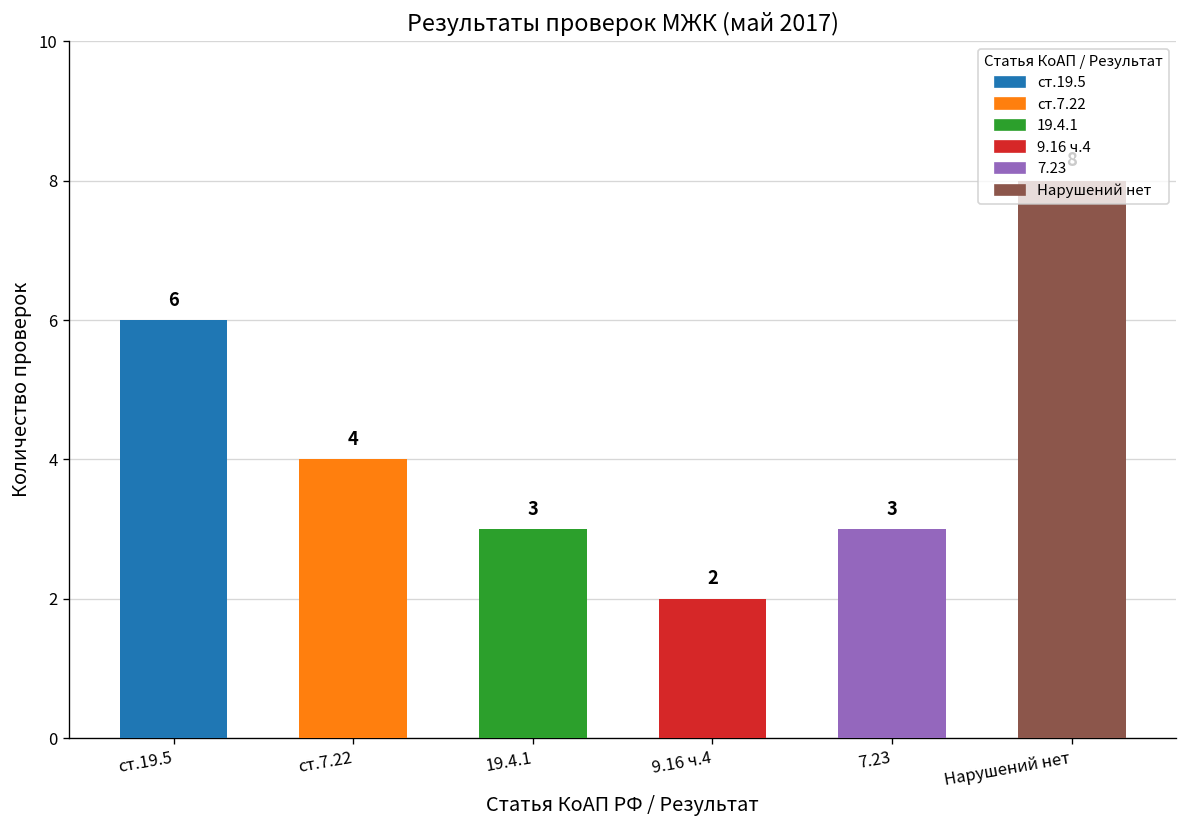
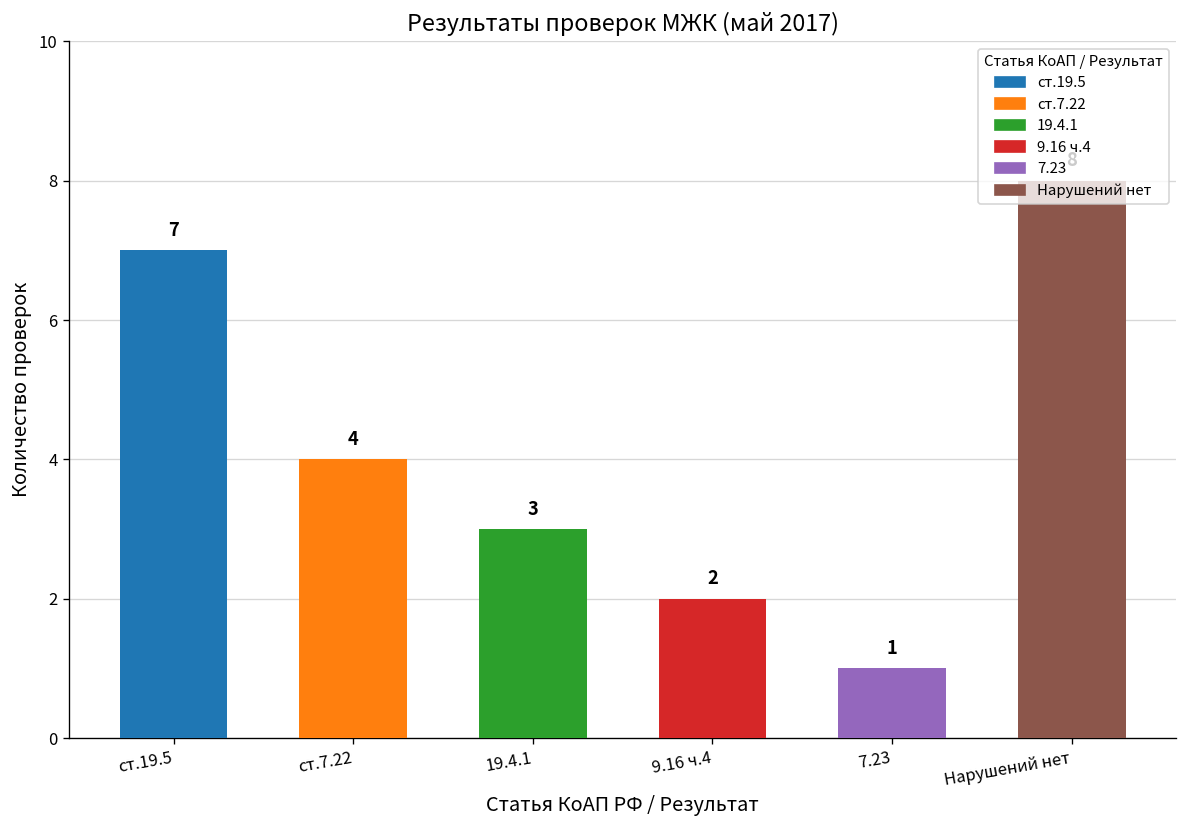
  {
-   "ст.19.5": 6,
+   "ст.19.5": 7,
    "ст.7.22": 4,
    "19.4.1": 3,
    "9.16 ч.4": 2,
-   "7.23": 3
+   "7.23": 1
  }
